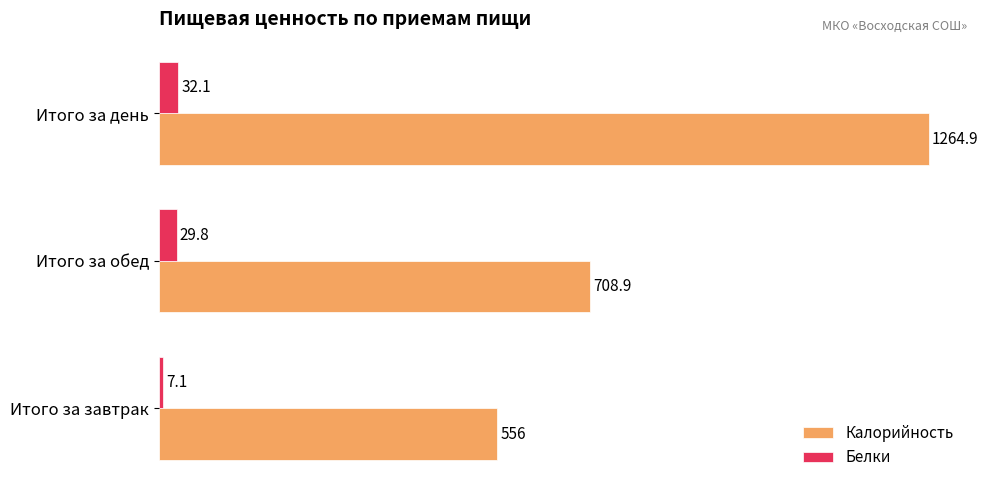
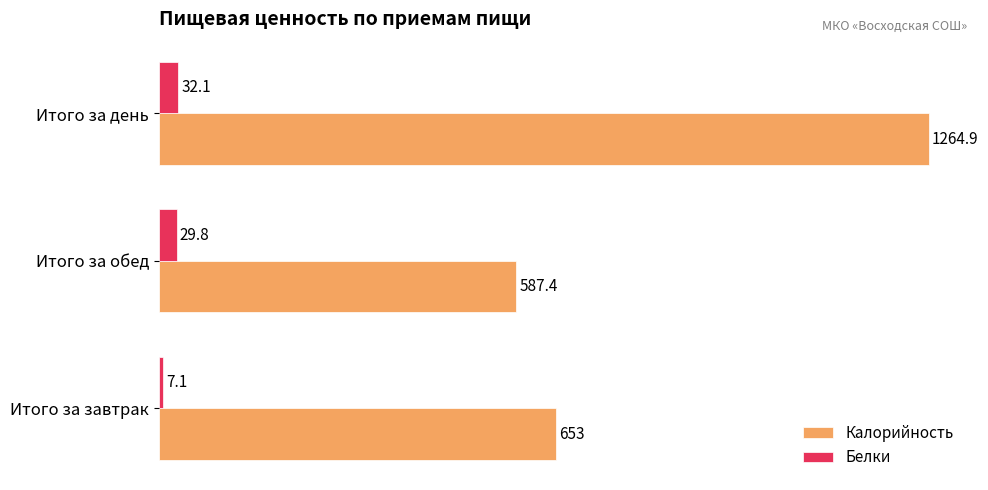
  {
    "Калорийность": {
      "Итого за день": 1264.9,
-     "Итого за обед": 708.9,
-     "Итого за завтрак": 556
+     "Итого за обед": 587.4,
+     "Итого за завтрак": 653
    },
    "Белки": {
      "Итого за день": 32.1,
      "Итого за обед": 29.8,
      "Итого за завтрак": 7.1
    }
  }
